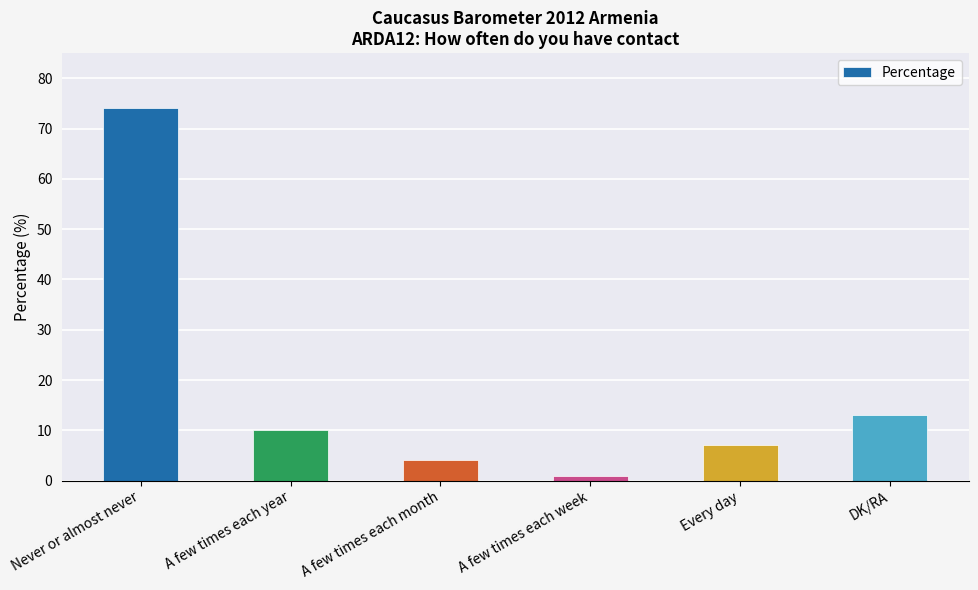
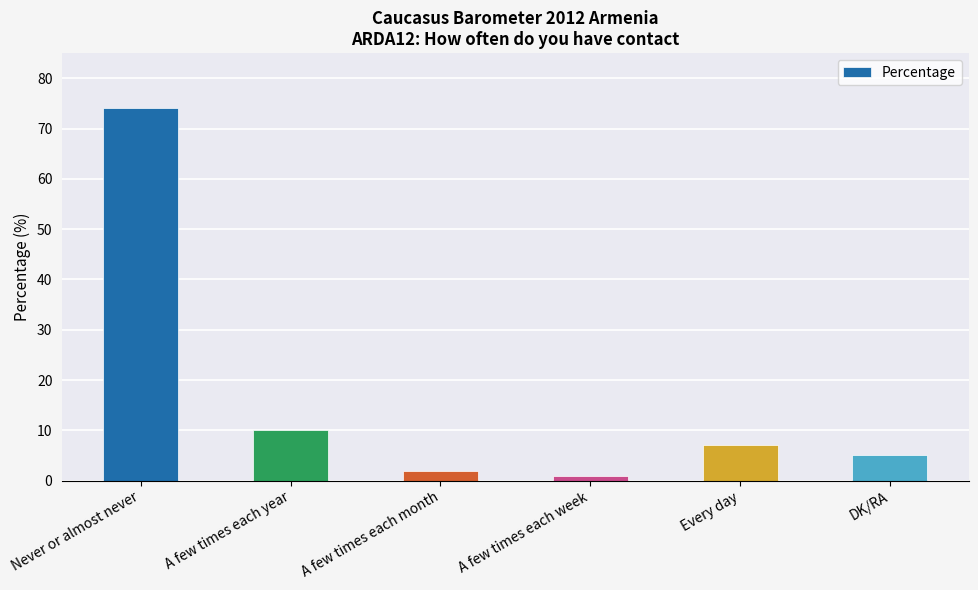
  {
    "Never or almost never": 74,
    "A few times each year": 10,
-   "A few times each month": 4,
+   "A few times each month": 2,
    "A few times each week": 1,
    "Every day": 7,
-   "DK/RA": 13
+   "DK/RA": 5
  }
